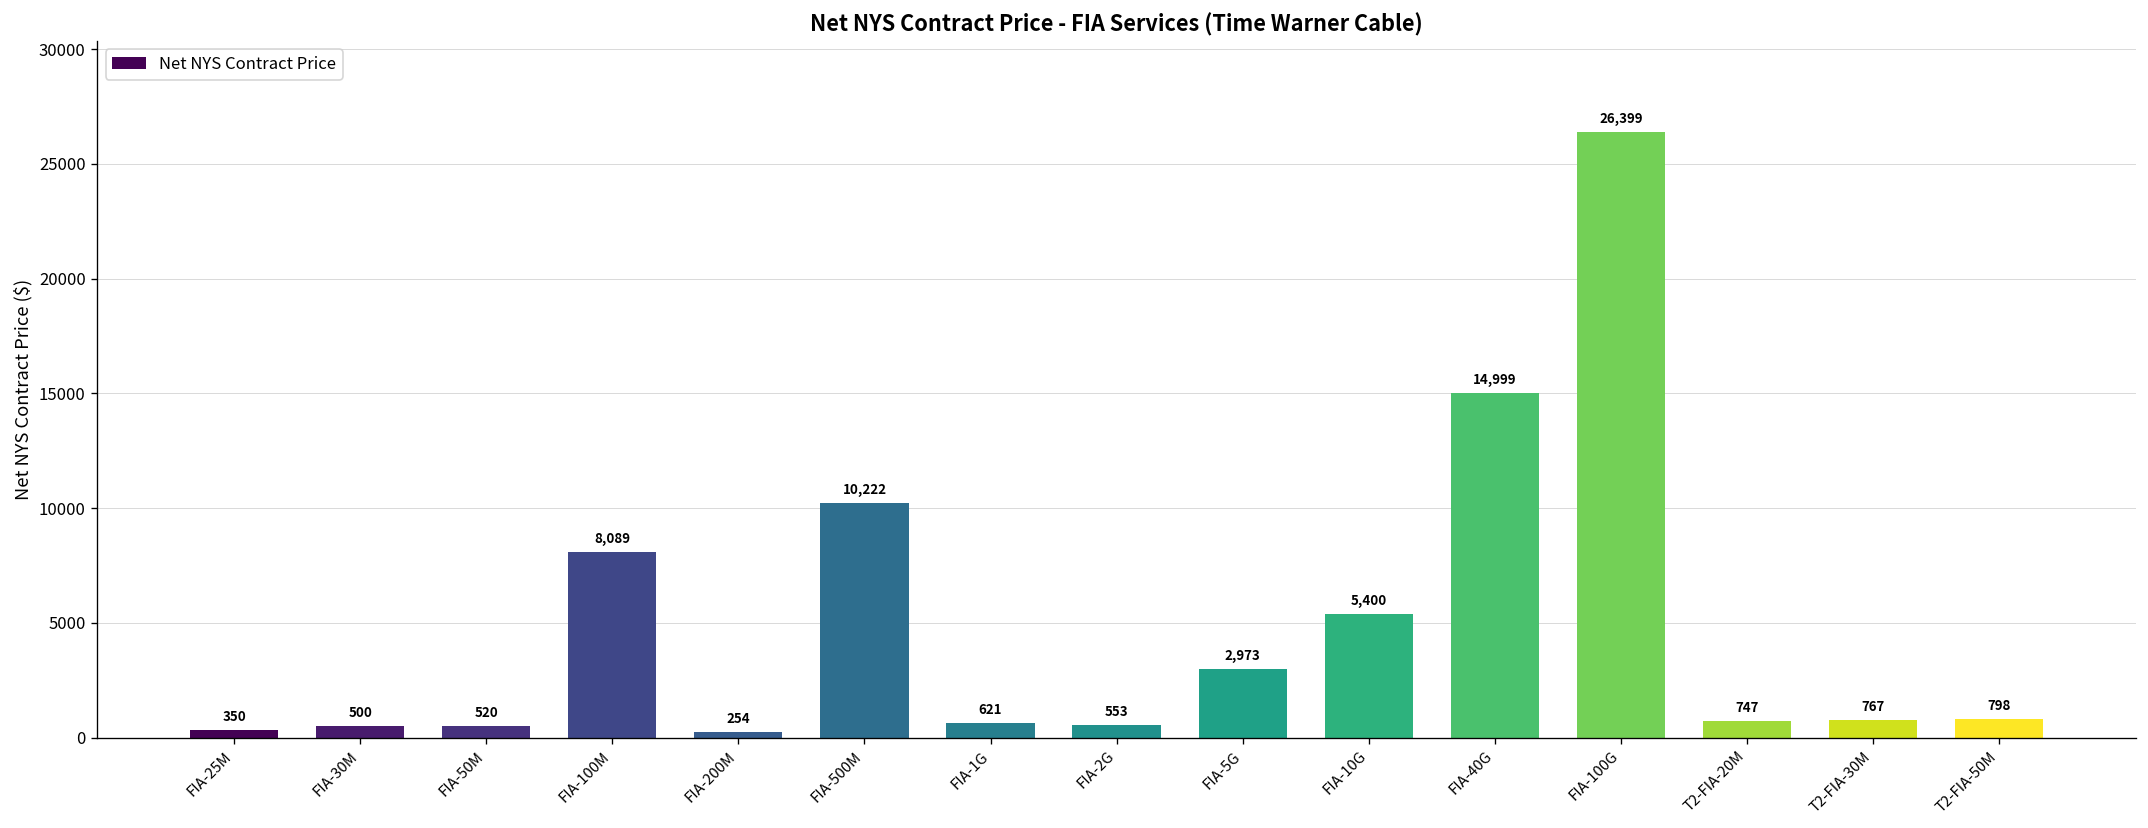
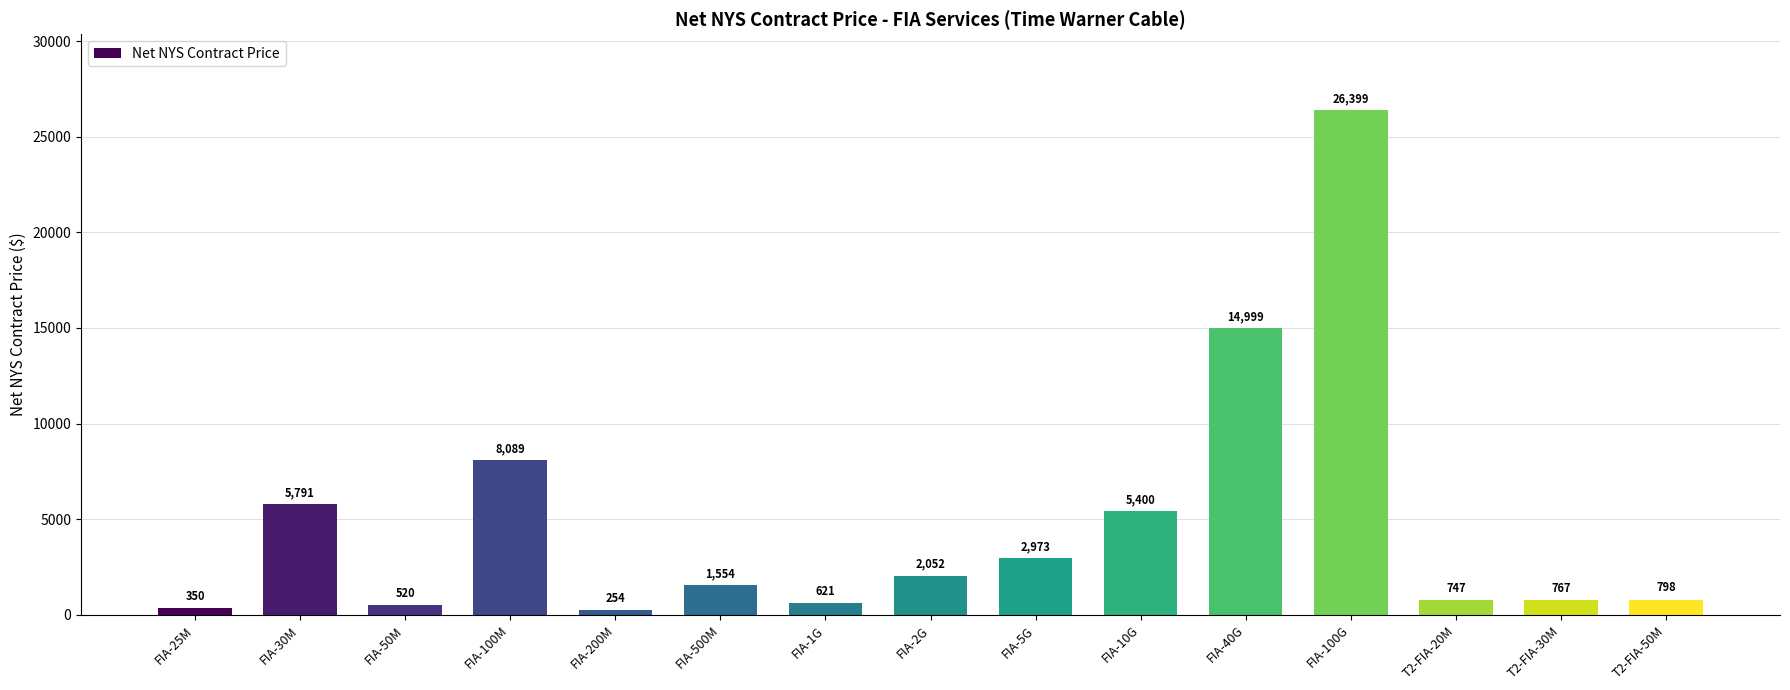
  {
    "FIA-25M": "350",
-   "FIA-30M": "500",
+   "FIA-30M": "5,791",
    "FIA-50M": "520",
    "FIA-100M": "8,089",
    "FIA-200M": "254",
-   "FIA-500M": "10,222",
+   "FIA-500M": "1,554",
    "FIA-1G": "621",
-   "FIA-2G": "553",
+   "FIA-2G": "2,052",
    "FIA-5G": "2,973",
    "FIA-10G": "5,400",
    "FIA-40G": "14,999",
    "FIA-100G": "26,399",
    "T2-FIA-20M": "747",
    "T2-FIA-30M": "767",
    "T2-FIA-50M": "798"
  }
